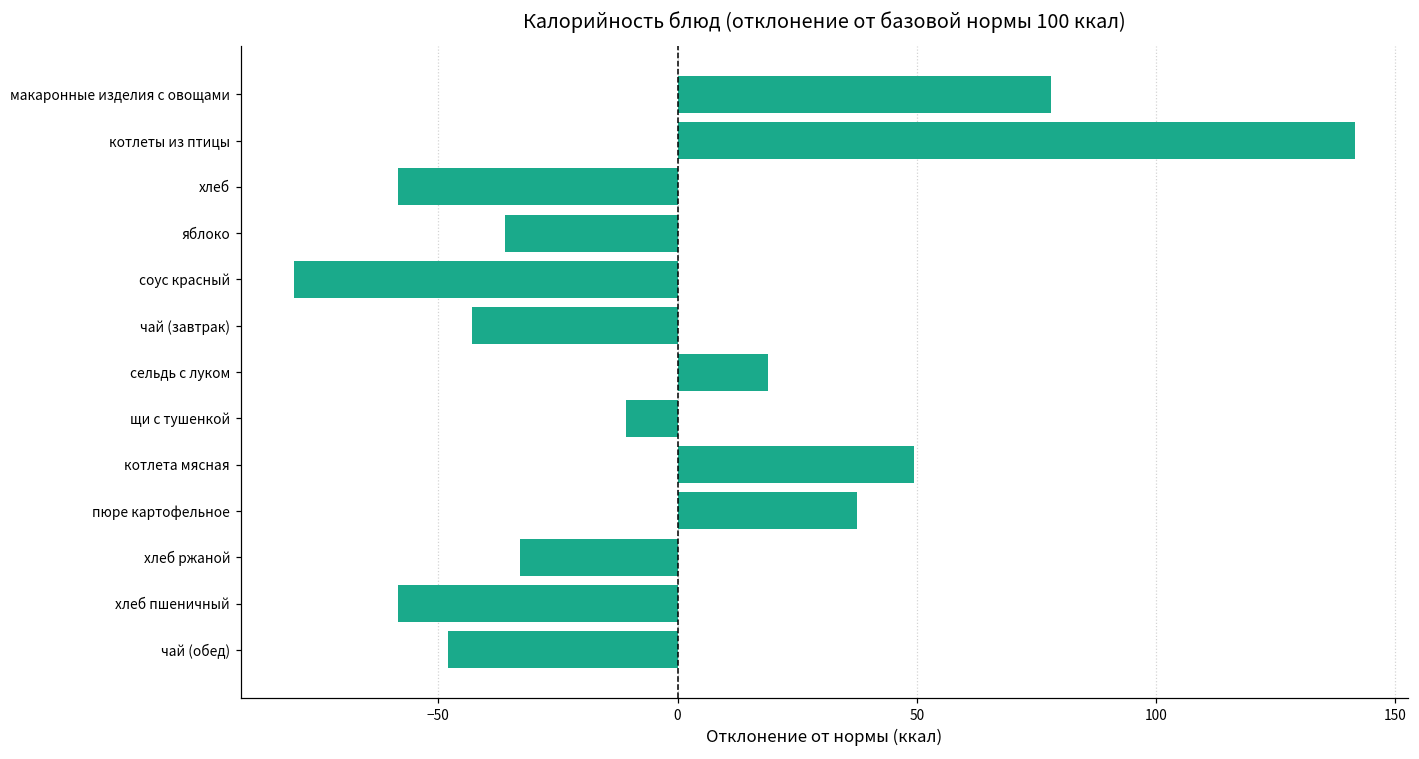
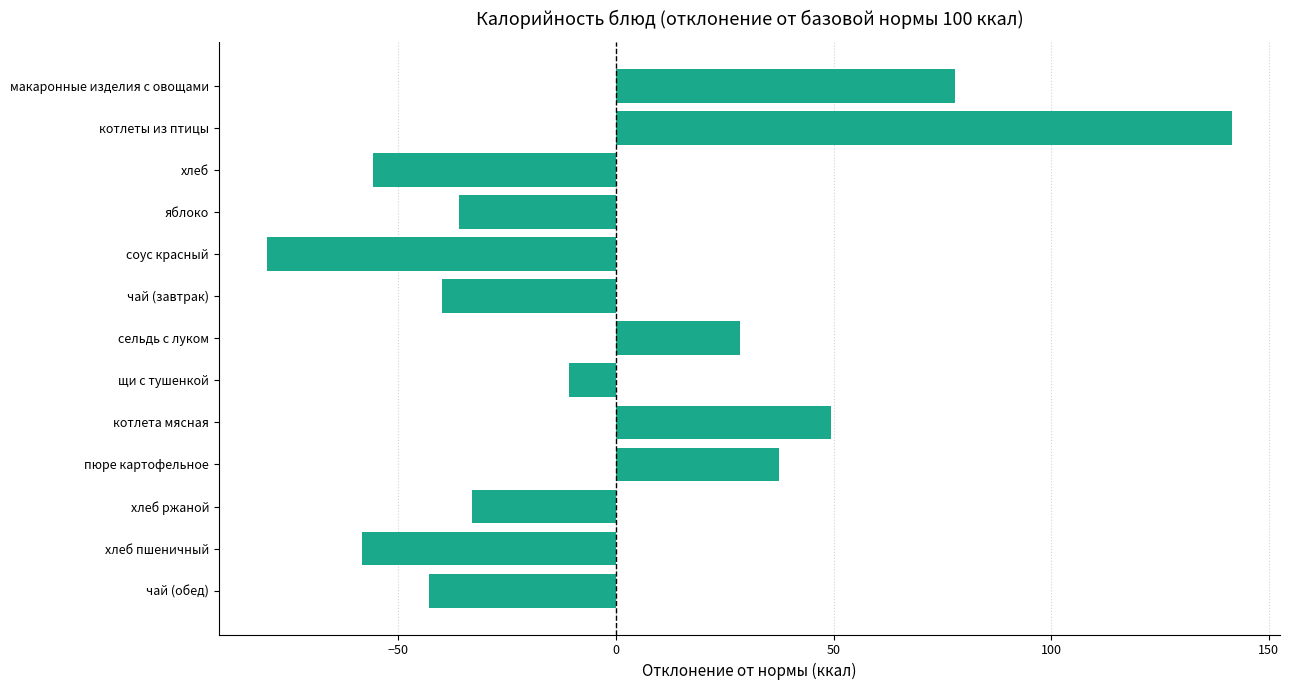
  {
    "макаронные изделия с овощами": 78,
    "котлеты из птицы": 142,
-   "хлеб": -58,
+   "хлеб": -56,
    "яблоко": -36,
    "соус красный": -80,
-   "чай (завтрак)": -43,
-   "сельдь с луком": 19,
+   "чай (завтрак)": -40,
+   "сельдь с луком": 28,
    "щи с тушенкой": -11,
    "котлета мясная": 49,
    "пюре картофельное": 38,
    "хлеб ржаной": -33,
    "хлеб пшеничный": -58,
-   "чай (обед)": -48
+   "чай (обед)": -43
  }
